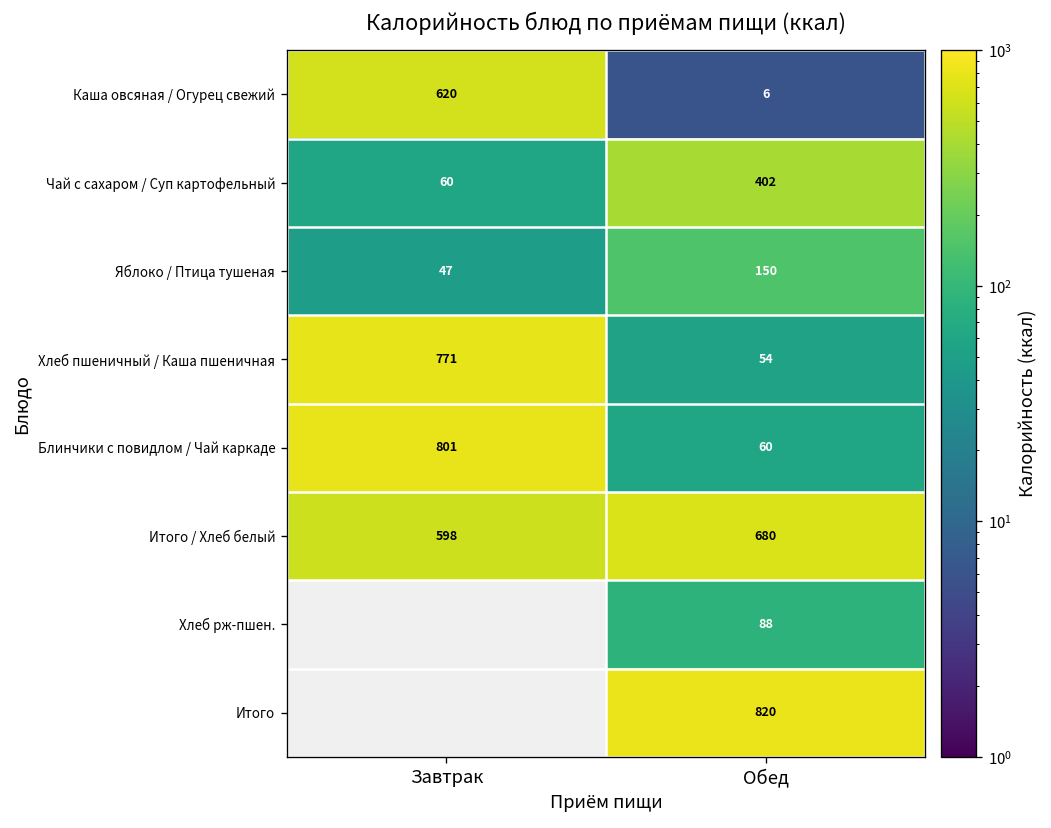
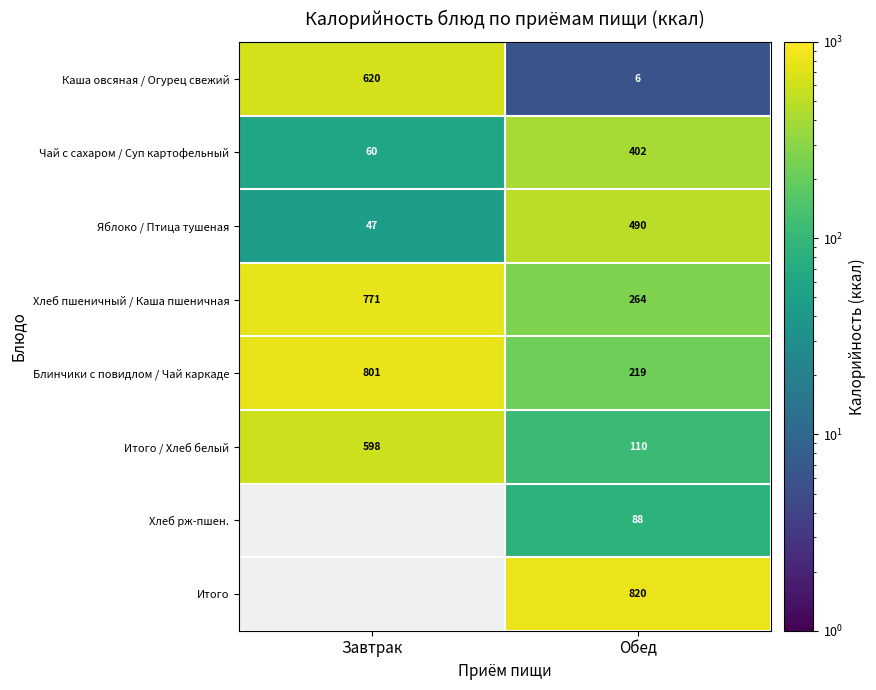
  {
    "Каша овсяная / Огурец свежий": {
      "Завтрак": 620,
      "Обед": 6
    },
    "Чай с сахаром / Суп картофельный": {
      "Завтрак": 60,
      "Обед": 402
    },
    "Яблоко / Птица тушеная": {
      "Завтрак": 47,
-     "Обед": 150
+     "Обед": 490
    },
    "Хлеб пшеничный / Каша пшеничная": {
      "Завтрак": 771,
-     "Обед": 54
+     "Обед": 264
    },
    "Блинчики с повидлом / Чай каркаде": {
      "Завтрак": 801,
-     "Обед": 60
+     "Обед": 219
    },
    "Итого / Хлеб белый": {
      "Завтрак": 598,
-     "Обед": 680
+     "Обед": 110
    },
    "Хлеб рж-пшен.": {
      "Обед": 88
    },
    "Итого": {
      "Обед": 820
    }
  }
